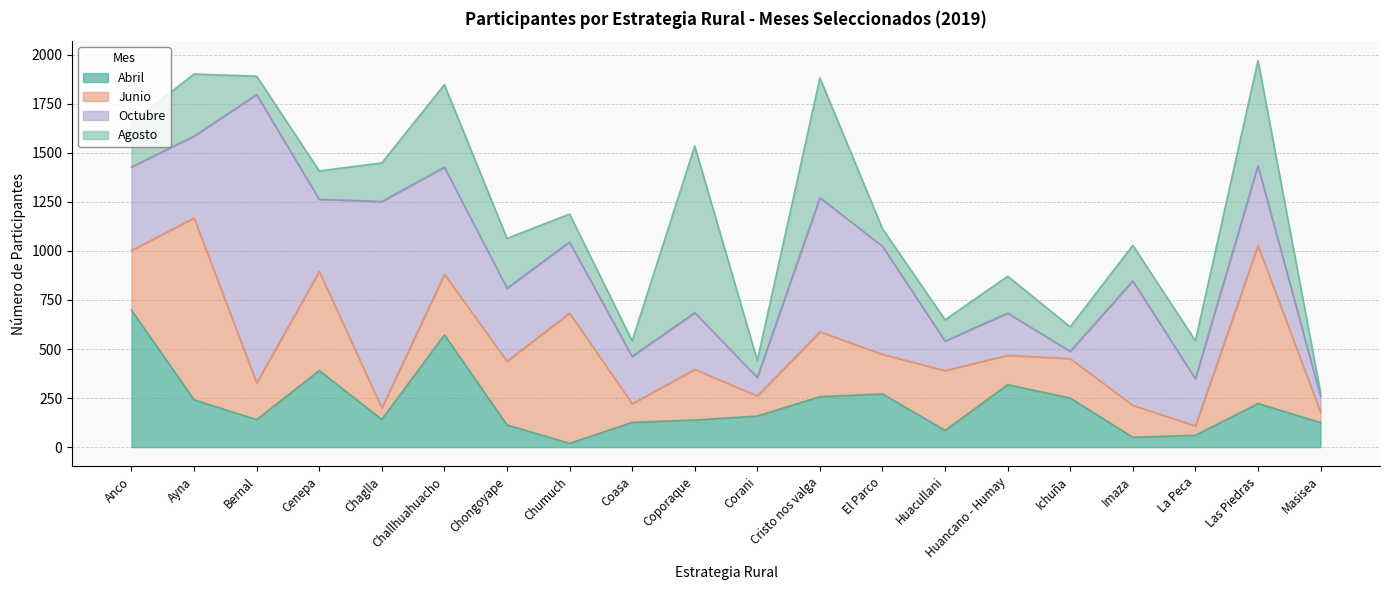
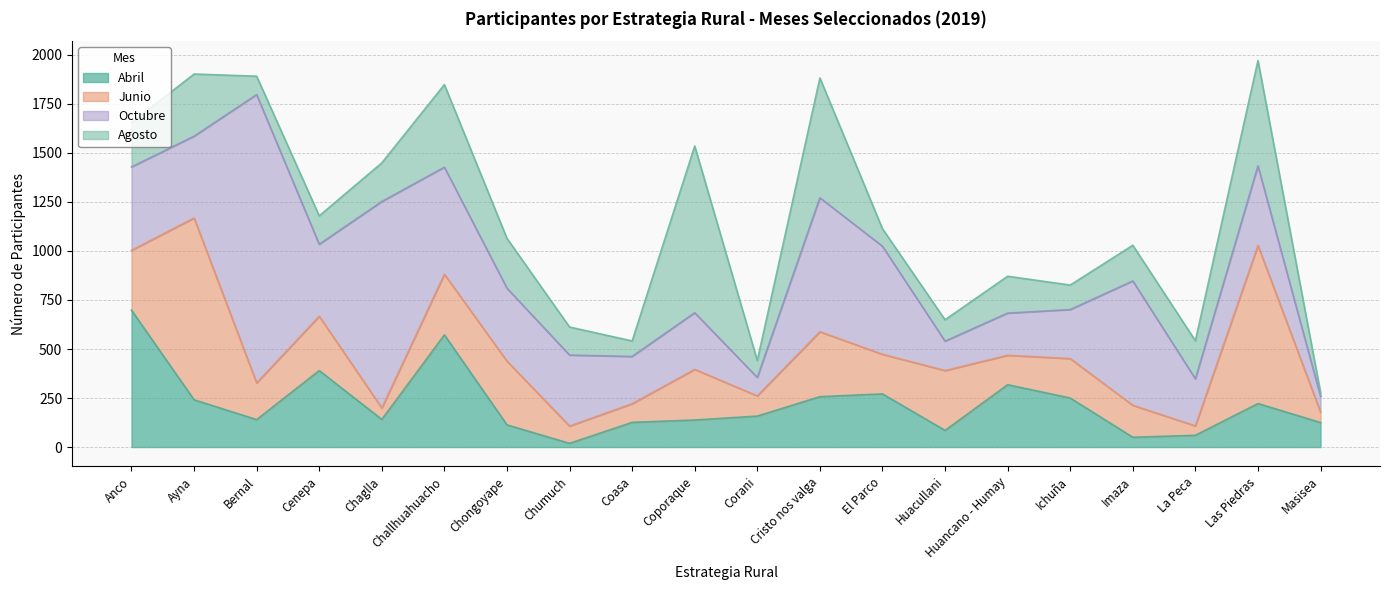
  {
    "Junio": {
      "Anco": 310,
      "Ayna": 930,
      "Bernal": 190,
-     "Cenepa": 510,
+     "Cenepa": 280,
      "Chaglla": 60,
      "Challhuahuacho": 310,
      "Chongoyape": 330,
-     "Chumuch": 660,
+     "Chumuch": 90,
      "Coasa": 100,
      "Coporaque": 260,
      "Corani": 100,
      "Cristo nos valga": 330,
      "El Parco": 200,
      "Huacullani": 310,
      "Huancano - Humay": 150,
      "Ichuña": 200,
      "Imaza": 160,
      "La Peca": 50,
      "Las Piedras": 810,
      "Masisea": 50
    },
    "Octubre": {
      "Anco": 430,
      "Ayna": 420,
      "Bernal": 1470,
      "Cenepa": 370,
      "Chaglla": 1050,
      "Challhuahuacho": 550,
      "Chongoyape": 370,
      "Chumuch": 360,
      "Coasa": 240,
      "Coporaque": 290,
      "Corani": 90,
      "Cristo nos valga": 680,
      "El Parco": 550,
      "Huacullani": 150,
      "Huancano - Humay": 220,
-     "Ichuña": 40,
+     "Ichuña": 250,
      "Imaza": 630,
      "La Peca": 240,
      "Las Piedras": 410,
      "Masisea": 80
    }
  }
